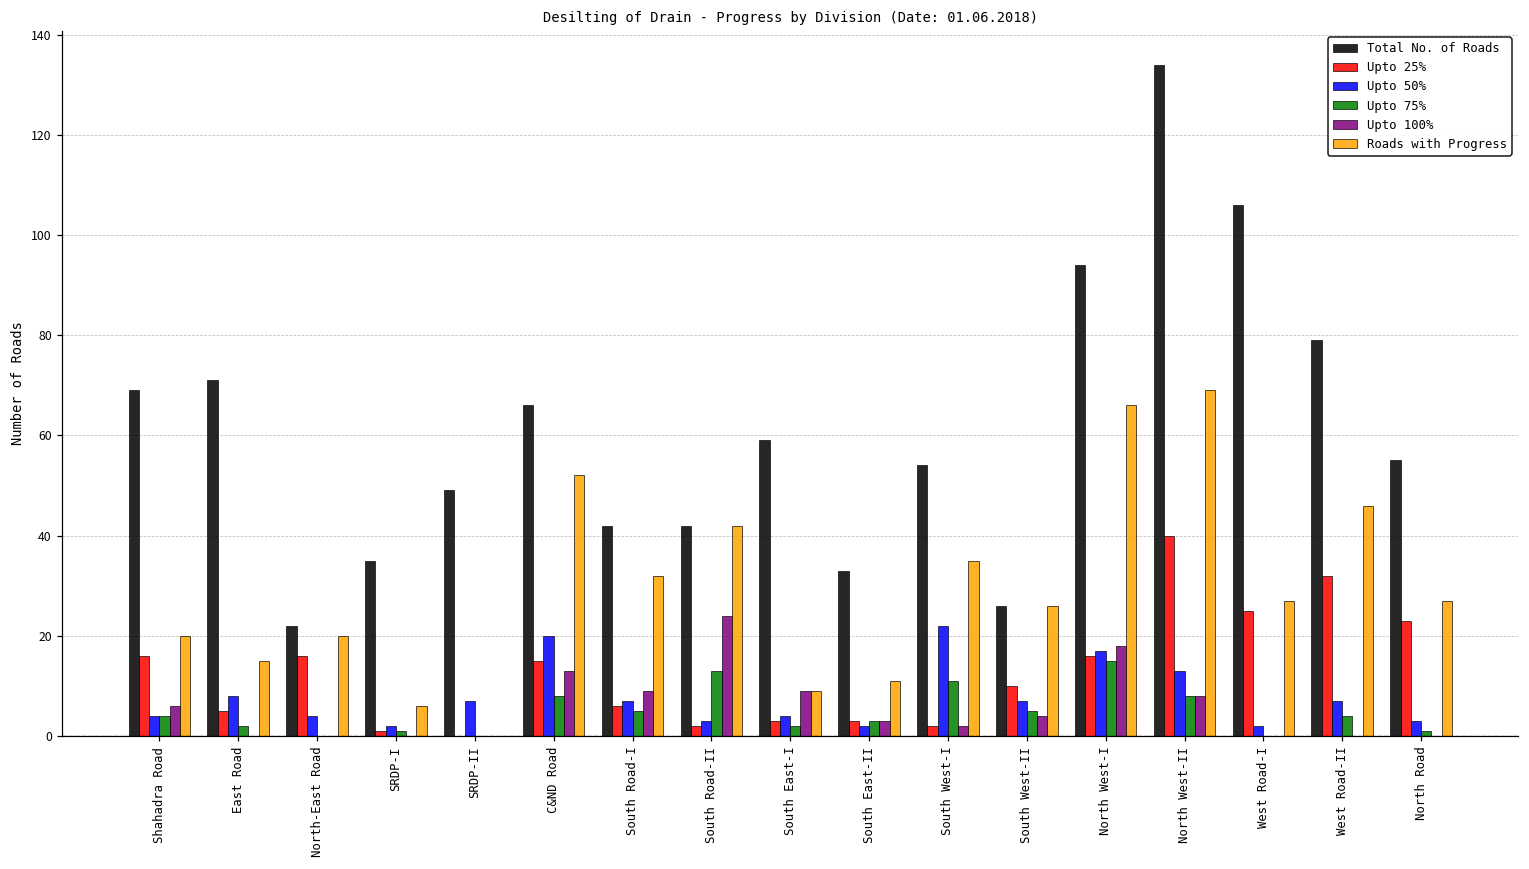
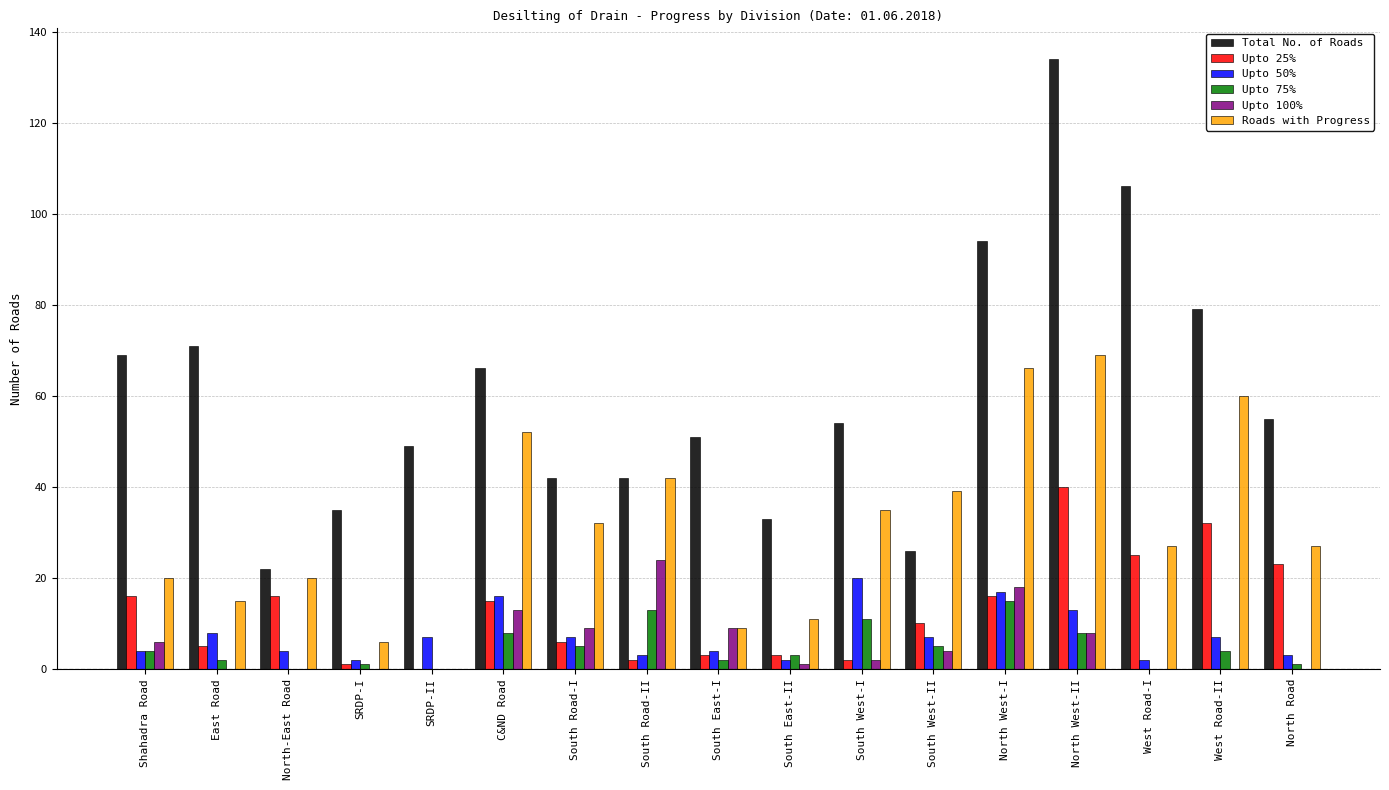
  {
    "Total No. of Roads": {
      "Shahadra Road": 69,
      "East Road": 71,
      "North-East Road": 22,
      "SRDP-I": 35,
      "SRDP-II": 49,
      "C&ND Road": 66,
      "South Road-I": 42,
      "South Road-II": 42,
-     "South East-I": 59,
+     "South East-I": 51,
      "South East-II": 33,
      "South West-I": 54,
      "South West-II": 26,
      "North West-I": 94,
      "North West-II": 134,
      "West Road-I": 106,
      "West Road-II": 79,
      "North Road": 55
    },
    "Upto 25%": {
      "Shahadra Road": 16,
      "East Road": 5,
      "North-East Road": 16,
      "SRDP-I": 1,
      "SRDP-II": 0,
      "C&ND Road": 15,
      "South Road-I": 6,
      "South Road-II": 2,
      "South East-I": 3,
      "South East-II": 3,
      "South West-I": 2,
      "South West-II": 10,
      "North West-I": 16,
      "North West-II": 40,
      "West Road-I": 25,
      "West Road-II": 32,
      "North Road": 23
    },
    "Upto 50%": {
      "Shahadra Road": 4,
      "East Road": 8,
      "North-East Road": 4,
      "SRDP-I": 2,
      "SRDP-II": 7,
-     "C&ND Road": 20,
+     "C&ND Road": 16,
      "South Road-I": 7,
      "South Road-II": 3,
      "South East-I": 4,
      "South East-II": 2,
-     "South West-I": 22,
+     "South West-I": 20,
      "South West-II": 7,
      "North West-I": 17,
      "North West-II": 13,
      "West Road-I": 2,
      "West Road-II": 7,
      "North Road": 3
    },
    "Upto 75%": {
      "Shahadra Road": 4,
      "East Road": 2,
      "North-East Road": 0,
      "SRDP-I": 1,
      "SRDP-II": 0,
      "C&ND Road": 8,
      "South Road-I": 5,
      "South Road-II": 13,
      "South East-I": 2,
      "South East-II": 3,
      "South West-I": 11,
      "South West-II": 5,
      "North West-I": 15,
      "North West-II": 8,
      "West Road-I": 0,
      "West Road-II": 4,
      "North Road": 1
    },
    "Upto 100%": {
      "Shahadra Road": 6,
      "East Road": 0,
      "North-East Road": 0,
      "SRDP-I": 0,
      "SRDP-II": 0,
      "C&ND Road": 13,
      "South Road-I": 9,
      "South Road-II": 24,
      "South East-I": 9,
-     "South East-II": 3,
+     "South East-II": 1,
      "South West-I": 2,
      "South West-II": 4,
      "North West-I": 18,
      "North West-II": 8,
      "West Road-I": 0,
      "West Road-II": 0,
      "North Road": 0
    },
    "Roads with Progress": {
      "Shahadra Road": 20,
      "East Road": 15,
      "North-East Road": 20,
      "SRDP-I": 6,
      "SRDP-II": 0,
      "C&ND Road": 52,
      "South Road-I": 32,
      "South Road-II": 42,
      "South East-I": 9,
      "South East-II": 11,
      "South West-I": 35,
-     "South West-II": 26,
+     "South West-II": 39,
      "North West-I": 66,
      "North West-II": 69,
      "West Road-I": 27,
-     "West Road-II": 46,
+     "West Road-II": 60,
      "North Road": 27
    }
  }
